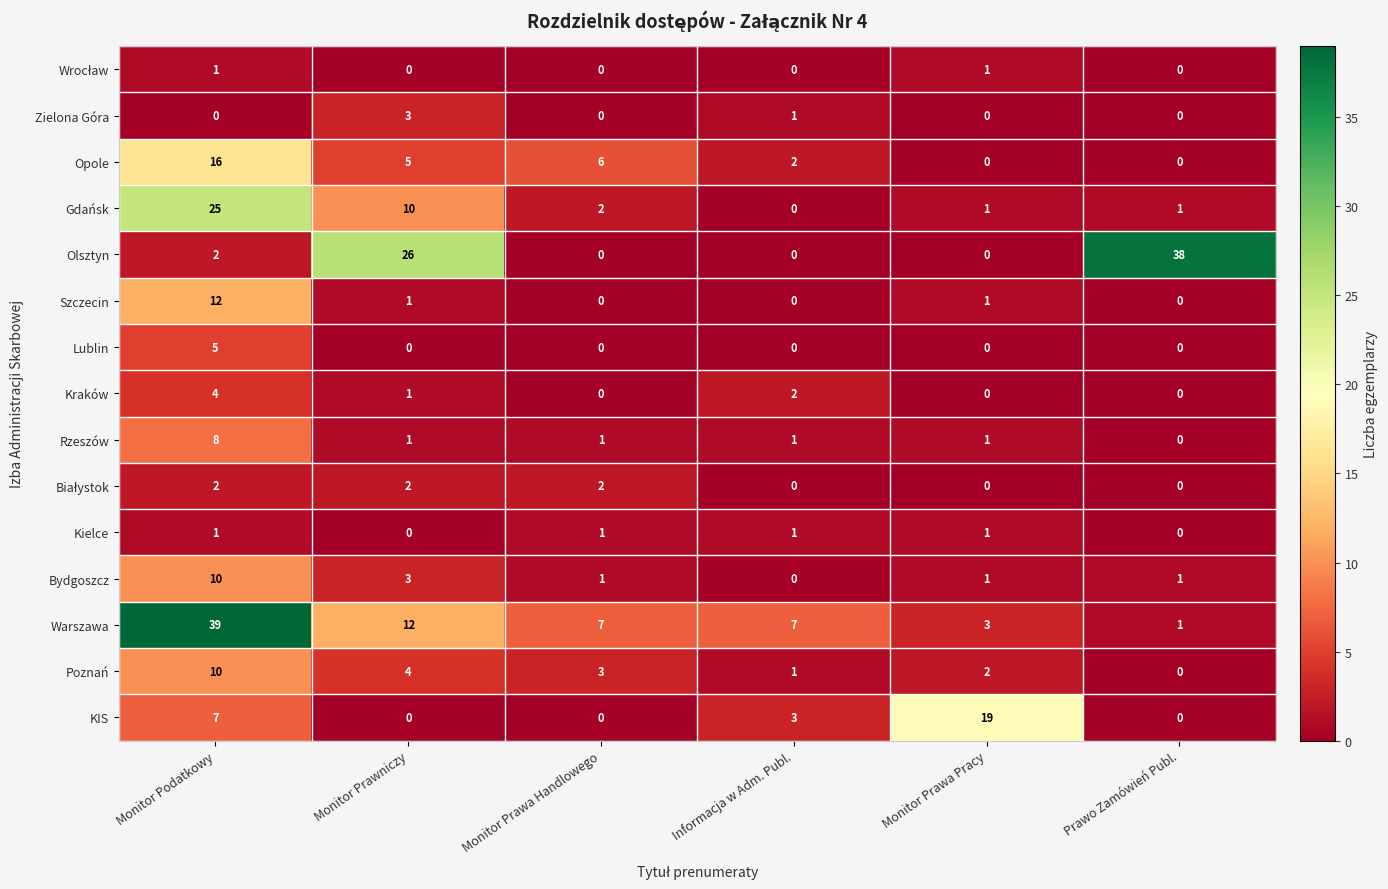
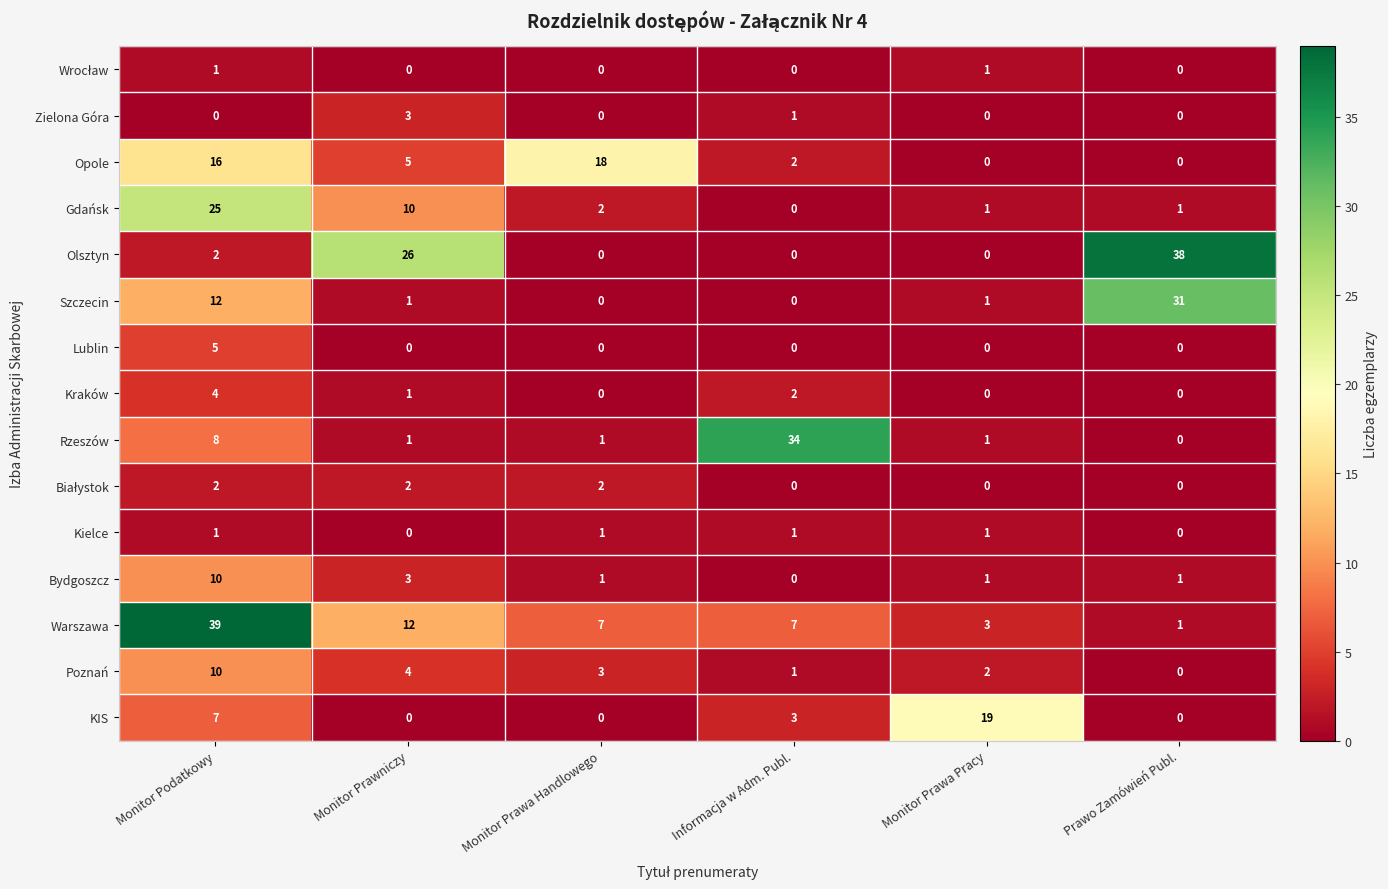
  {
    "Wrocław": {
      "Monitor Podatkowy": 1,
      "Monitor Prawniczy": 0,
      "Monitor Prawa Handlowego": 0,
      "Informacja w Adm. Publ.": 0,
      "Monitor Prawa Pracy": 1,
      "Prawo Zamówień Publ.": 0
    },
    "Zielona Góra": {
      "Monitor Podatkowy": 0,
      "Monitor Prawniczy": 3,
      "Monitor Prawa Handlowego": 0,
      "Informacja w Adm. Publ.": 1,
      "Monitor Prawa Pracy": 0,
      "Prawo Zamówień Publ.": 0
    },
    "Opole": {
      "Monitor Podatkowy": 16,
      "Monitor Prawniczy": 5,
-     "Monitor Prawa Handlowego": 6,
+     "Monitor Prawa Handlowego": 18,
      "Informacja w Adm. Publ.": 2,
      "Monitor Prawa Pracy": 0,
      "Prawo Zamówień Publ.": 0
    },
    "Gdańsk": {
      "Monitor Podatkowy": 25,
      "Monitor Prawniczy": 10,
      "Monitor Prawa Handlowego": 2,
      "Informacja w Adm. Publ.": 0,
      "Monitor Prawa Pracy": 1,
      "Prawo Zamówień Publ.": 1
    },
    "Olsztyn": {
      "Monitor Podatkowy": 2,
      "Monitor Prawniczy": 26,
      "Monitor Prawa Handlowego": 0,
      "Informacja w Adm. Publ.": 0,
      "Monitor Prawa Pracy": 0,
      "Prawo Zamówień Publ.": 38
    },
    "Szczecin": {
      "Monitor Podatkowy": 12,
      "Monitor Prawniczy": 1,
      "Monitor Prawa Handlowego": 0,
      "Informacja w Adm. Publ.": 0,
      "Monitor Prawa Pracy": 1,
-     "Prawo Zamówień Publ.": 0
+     "Prawo Zamówień Publ.": 31
    },
    "Lublin": {
      "Monitor Podatkowy": 5,
      "Monitor Prawniczy": 0,
      "Monitor Prawa Handlowego": 0,
      "Informacja w Adm. Publ.": 0,
      "Monitor Prawa Pracy": 0,
      "Prawo Zamówień Publ.": 0
    },
    "Kraków": {
      "Monitor Podatkowy": 4,
      "Monitor Prawniczy": 1,
      "Monitor Prawa Handlowego": 0,
      "Informacja w Adm. Publ.": 2,
      "Monitor Prawa Pracy": 0,
      "Prawo Zamówień Publ.": 0
    },
    "Rzeszów": {
      "Monitor Podatkowy": 8,
      "Monitor Prawniczy": 1,
      "Monitor Prawa Handlowego": 1,
-     "Informacja w Adm. Publ.": 1,
+     "Informacja w Adm. Publ.": 34,
      "Monitor Prawa Pracy": 1,
      "Prawo Zamówień Publ.": 0
    },
    "Białystok": {
      "Monitor Podatkowy": 2,
      "Monitor Prawniczy": 2,
      "Monitor Prawa Handlowego": 2,
      "Informacja w Adm. Publ.": 0,
      "Monitor Prawa Pracy": 0,
      "Prawo Zamówień Publ.": 0
    },
    "Kielce": {
      "Monitor Podatkowy": 1,
      "Monitor Prawniczy": 0,
      "Monitor Prawa Handlowego": 1,
      "Informacja w Adm. Publ.": 1,
      "Monitor Prawa Pracy": 1,
      "Prawo Zamówień Publ.": 0
    },
    "Bydgoszcz": {
      "Monitor Podatkowy": 10,
      "Monitor Prawniczy": 3,
      "Monitor Prawa Handlowego": 1,
      "Informacja w Adm. Publ.": 0,
      "Monitor Prawa Pracy": 1,
      "Prawo Zamówień Publ.": 1
    },
    "Warszawa": {
      "Monitor Podatkowy": 39,
      "Monitor Prawniczy": 12,
      "Monitor Prawa Handlowego": 7,
      "Informacja w Adm. Publ.": 7,
      "Monitor Prawa Pracy": 3,
      "Prawo Zamówień Publ.": 1
    },
    "Poznań": {
      "Monitor Podatkowy": 10,
      "Monitor Prawniczy": 4,
      "Monitor Prawa Handlowego": 3,
      "Informacja w Adm. Publ.": 1,
      "Monitor Prawa Pracy": 2,
      "Prawo Zamówień Publ.": 0
    },
    "KIS": {
      "Monitor Podatkowy": 7,
      "Monitor Prawniczy": 0,
      "Monitor Prawa Handlowego": 0,
      "Informacja w Adm. Publ.": 3,
      "Monitor Prawa Pracy": 19,
      "Prawo Zamówień Publ.": 0
    }
  }
